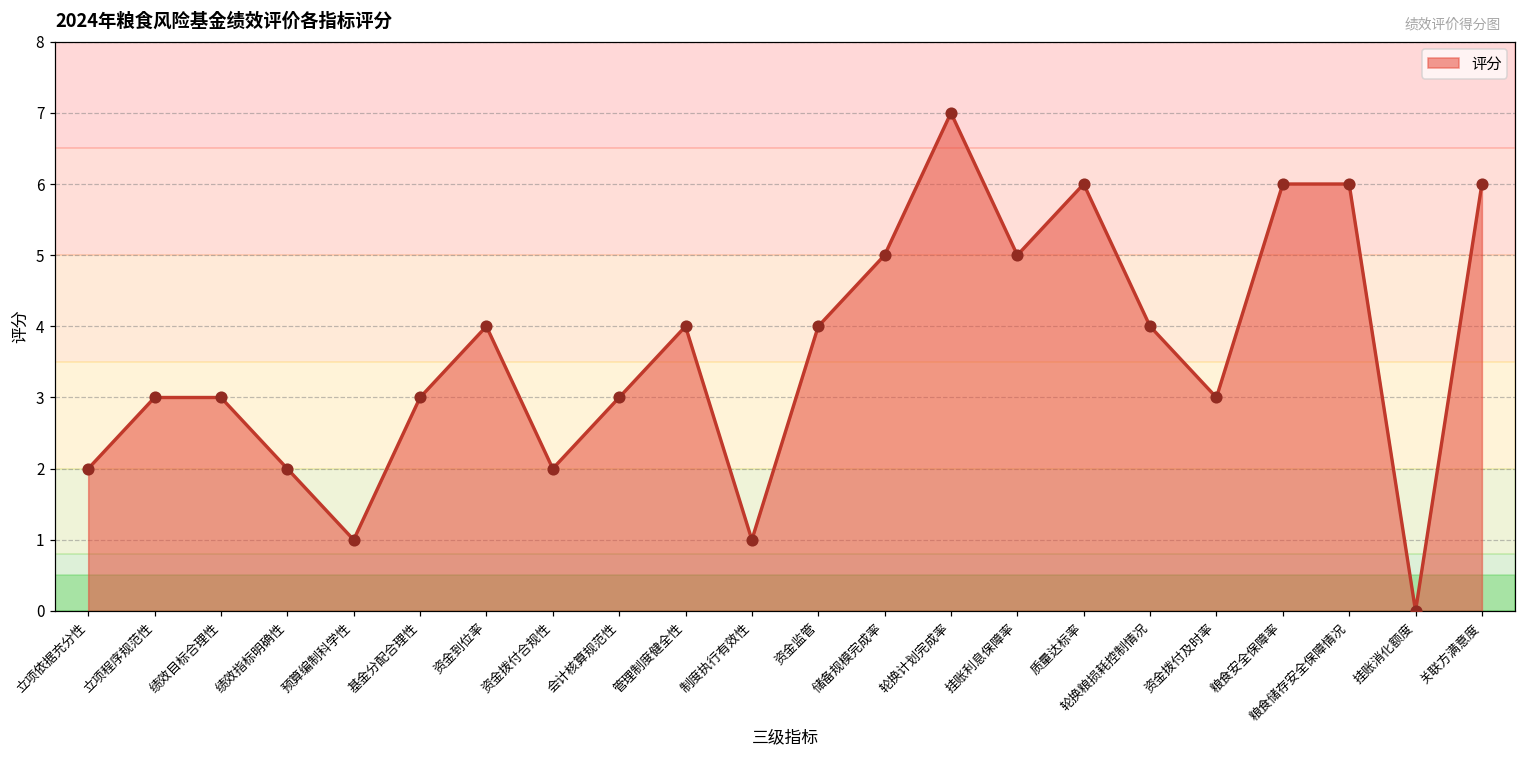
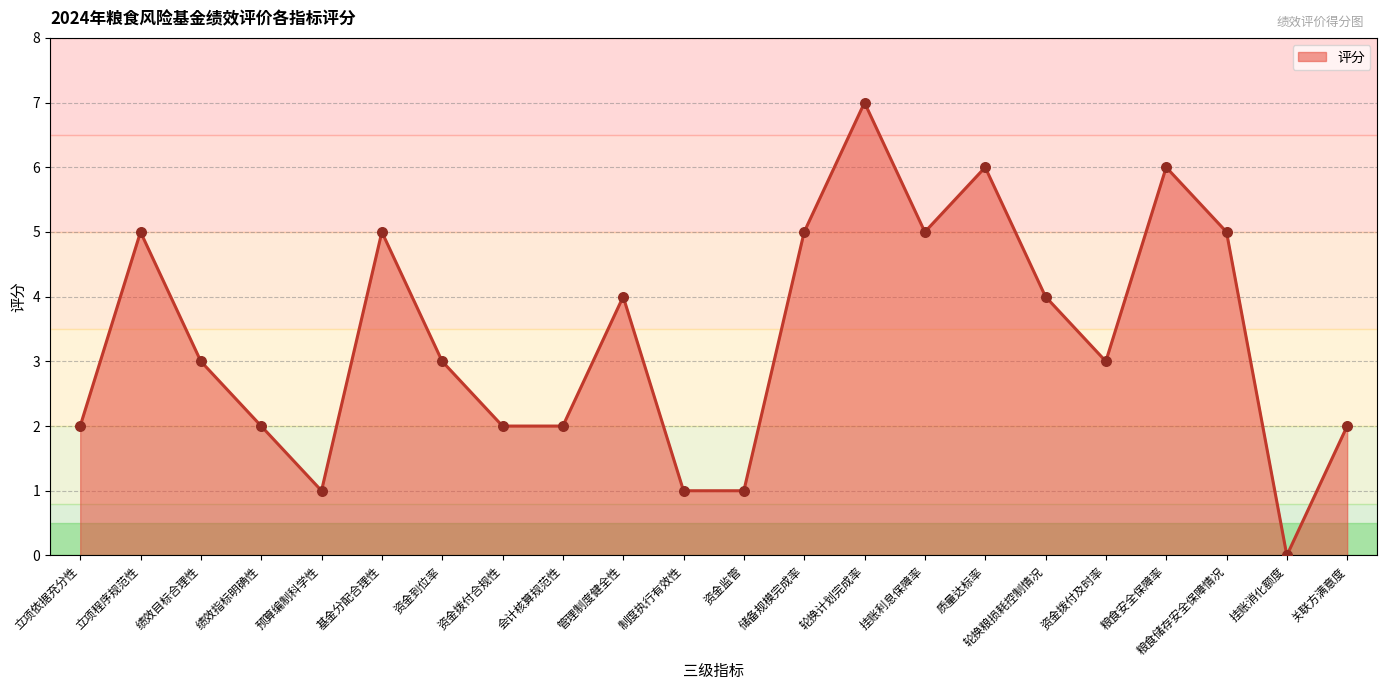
  {
    "立项依据充分性": 2,
-   "立项程序规范性": 3,
+   "立项程序规范性": 5,
    "绩效目标合理性": 3,
    "绩效指标明确性": 2,
    "预算编制科学性": 1,
-   "基金分配合理性": 3,
-   "资金到位率": 4,
+   "基金分配合理性": 5,
+   "资金到位率": 3,
    "资金拨付合规性": 2,
-   "会计核算规范性": 3,
+   "会计核算规范性": 2,
    "管理制度健全性": 4,
    "制度执行有效性": 1,
-   "资金监管": 4,
+   "资金监管": 1,
    "储备规模完成率": 5,
    "轮换计划完成率": 7,
    "挂账利息保障率": 5,
    "质量达标率": 6,
    "轮换粮损耗控制情况": 4,
    "资金拨付及时率": 3,
    "粮食安全保障率": 6,
-   "粮食储存安全保障情况": 6,
+   "粮食储存安全保障情况": 5,
    "挂账消化额度": 0,
-   "关联方满意度": 6
+   "关联方满意度": 2
  }
